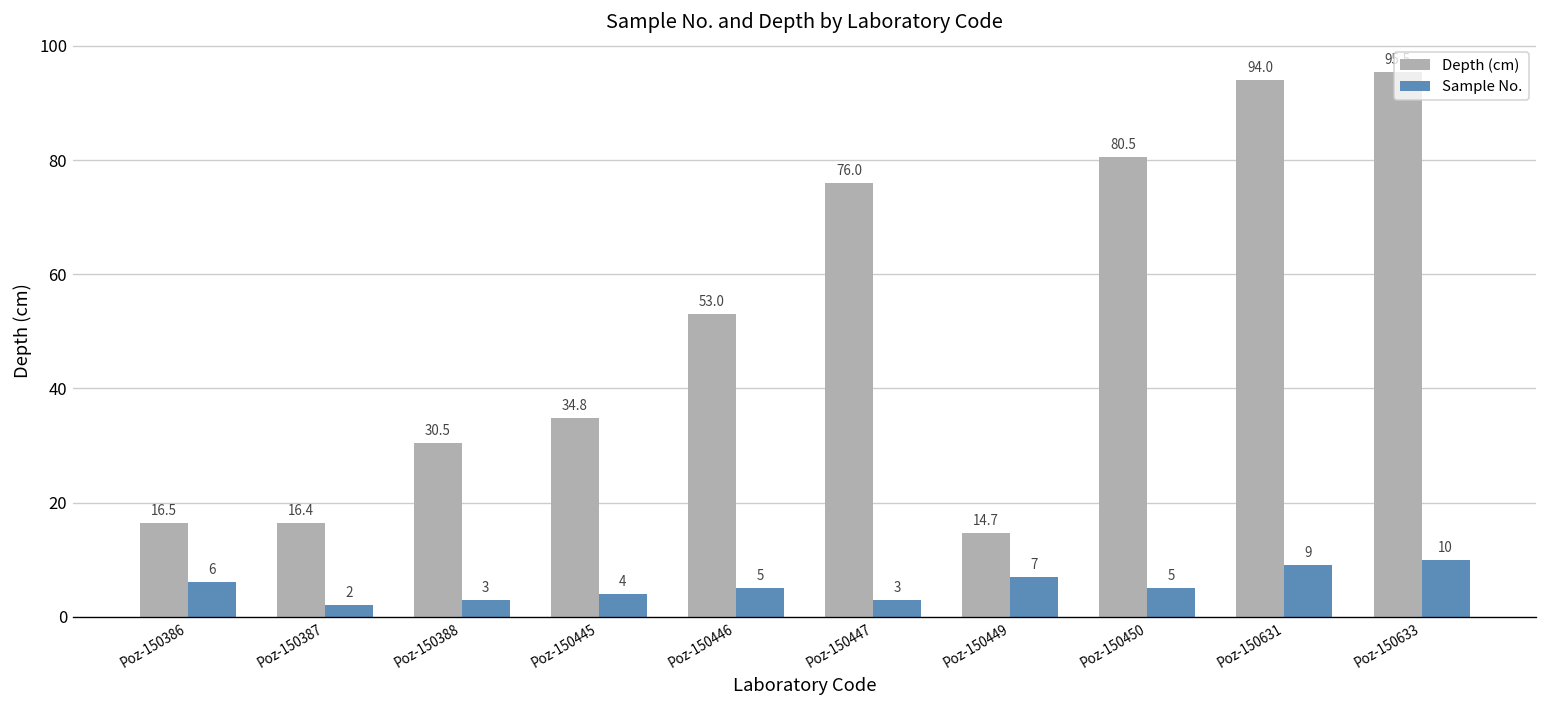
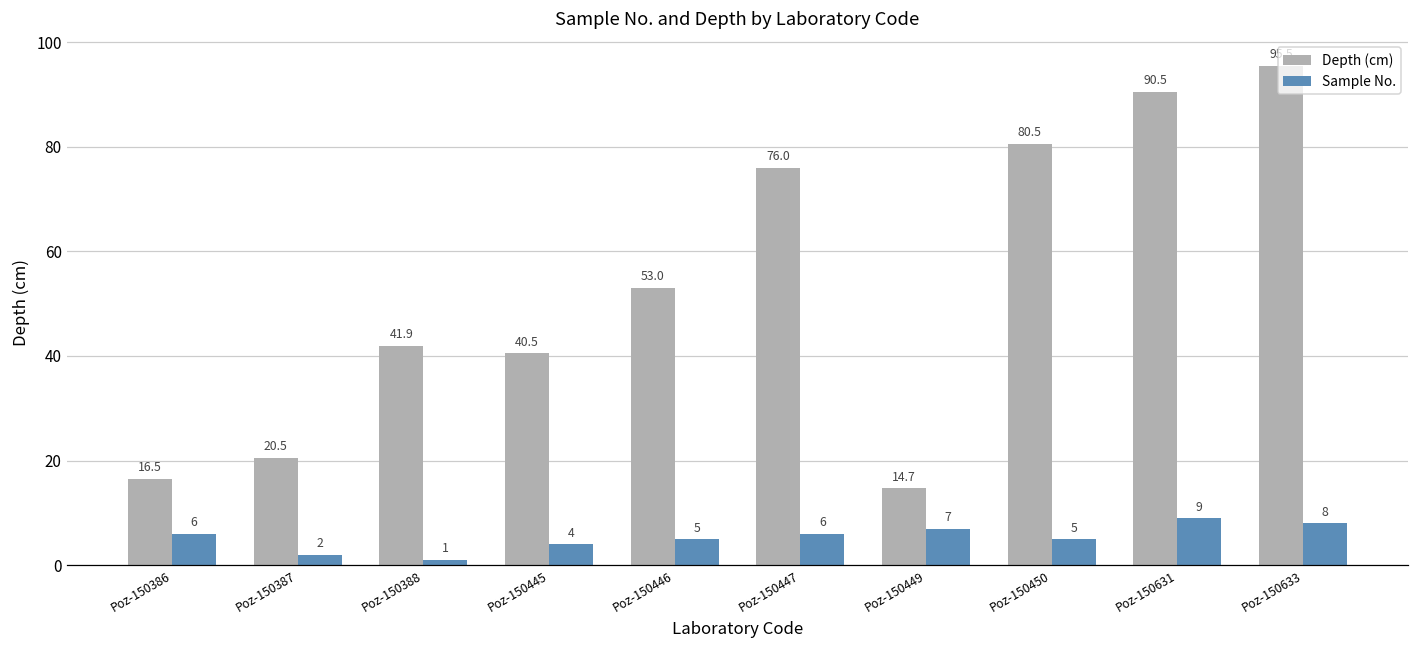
  {
    "Depth (cm)": {
      "Poz-150386": 16.5,
-     "Poz-150387": 16.4,
-     "Poz-150388": 30.5,
-     "Poz-150445": 34.8,
+     "Poz-150387": 20.5,
+     "Poz-150388": 41.9,
+     "Poz-150445": 40.5,
      "Poz-150446": 53.0,
      "Poz-150447": 76.0,
      "Poz-150449": 14.7,
      "Poz-150450": 80.5,
-     "Poz-150631": 94.0
+     "Poz-150631": 90.5
    },
    "Sample No.": {
      "Poz-150386": 6,
      "Poz-150387": 2,
-     "Poz-150388": 3,
+     "Poz-150388": 1,
      "Poz-150445": 4,
      "Poz-150446": 5,
-     "Poz-150447": 3,
+     "Poz-150447": 6,
      "Poz-150449": 7,
      "Poz-150450": 5,
      "Poz-150631": 9,
-     "Poz-150633": 10
+     "Poz-150633": 8
    }
  }
